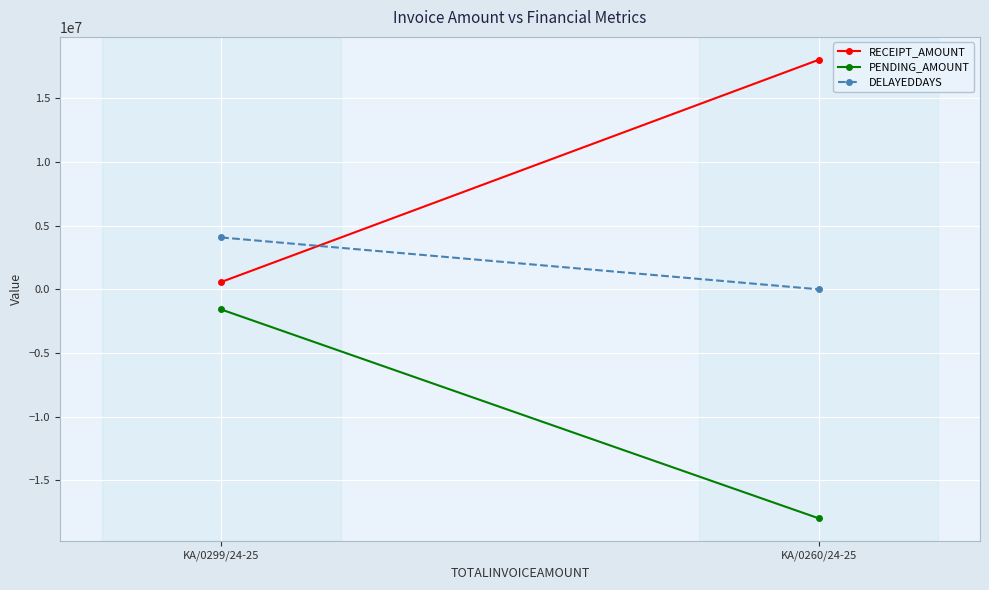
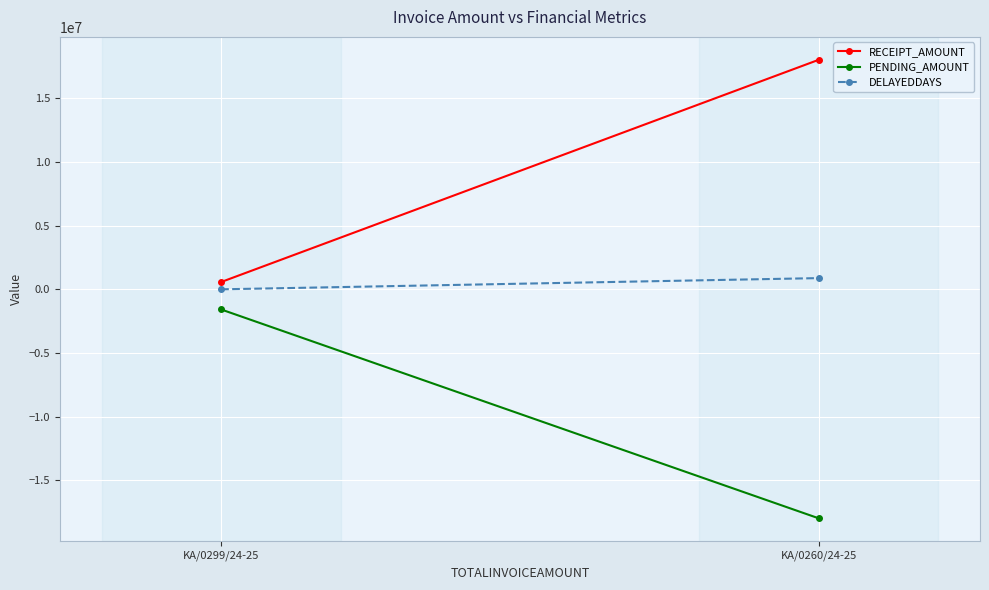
  {
    "RECEIPT_AMOUNT": {
      "KA/0299/24-25": 600000,
      "KA/0260/24-25": 18000000
    },
    "PENDING_AMOUNT": {
      "KA/0299/24-25": -1600000,
      "KA/0260/24-25": -18000000
    },
    "DELAYEDDAYS": {
-     "KA/0299/24-25": 4100000,
-     "KA/0260/24-25": 0
+     "KA/0299/24-25": 0,
+     "KA/0260/24-25": 900000
    }
  }
